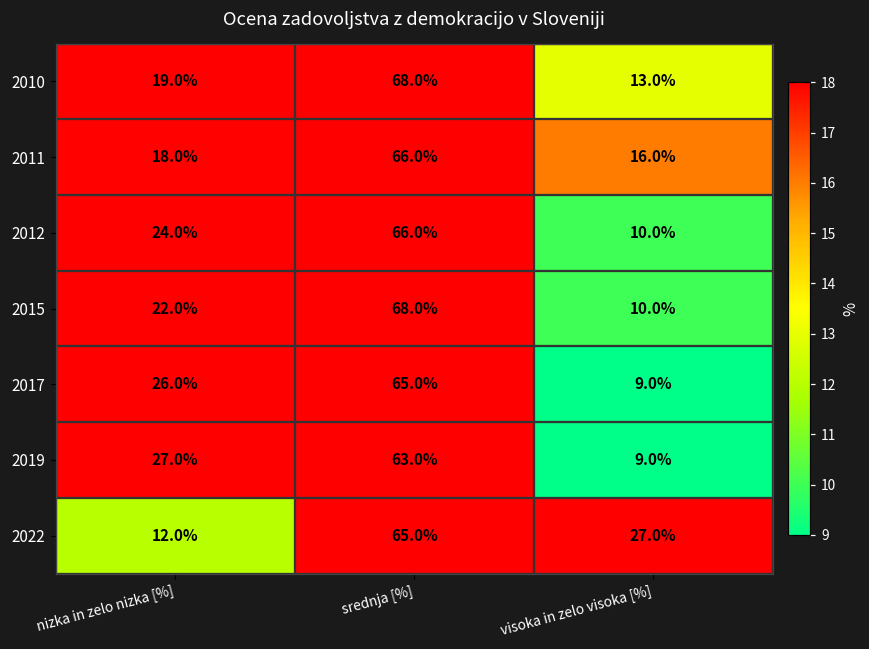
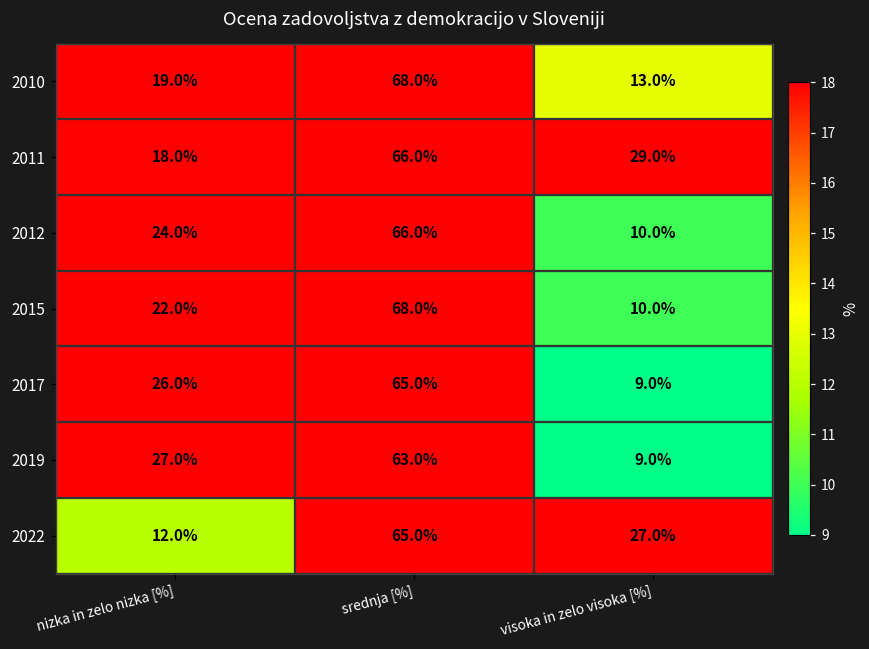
  {
    "2010": {
      "nizka in zelo nizka [%]": "19.0%",
      "srednja [%]": "68.0%",
      "visoka in zelo visoka [%]": "13.0%"
    },
    "2011": {
      "nizka in zelo nizka [%]": "18.0%",
      "srednja [%]": "66.0%",
-     "visoka in zelo visoka [%]": "16.0%"
+     "visoka in zelo visoka [%]": "29.0%"
    },
    "2012": {
      "nizka in zelo nizka [%]": "24.0%",
      "srednja [%]": "66.0%",
      "visoka in zelo visoka [%]": "10.0%"
    },
    "2015": {
      "nizka in zelo nizka [%]": "22.0%",
      "srednja [%]": "68.0%",
      "visoka in zelo visoka [%]": "10.0%"
    },
    "2017": {
      "nizka in zelo nizka [%]": "26.0%",
      "srednja [%]": "65.0%",
      "visoka in zelo visoka [%]": "9.0%"
    },
    "2019": {
      "nizka in zelo nizka [%]": "27.0%",
      "srednja [%]": "63.0%",
      "visoka in zelo visoka [%]": "9.0%"
    },
    "2022": {
      "nizka in zelo nizka [%]": "12.0%",
      "srednja [%]": "65.0%",
      "visoka in zelo visoka [%]": "27.0%"
    }
  }
